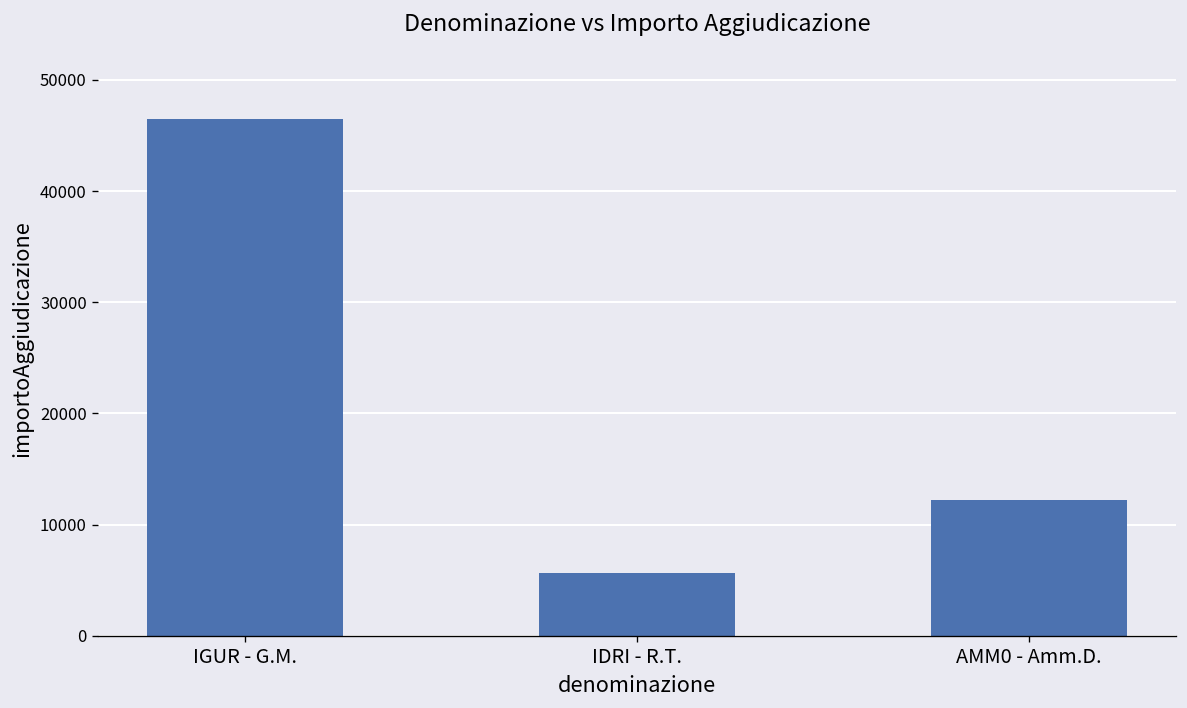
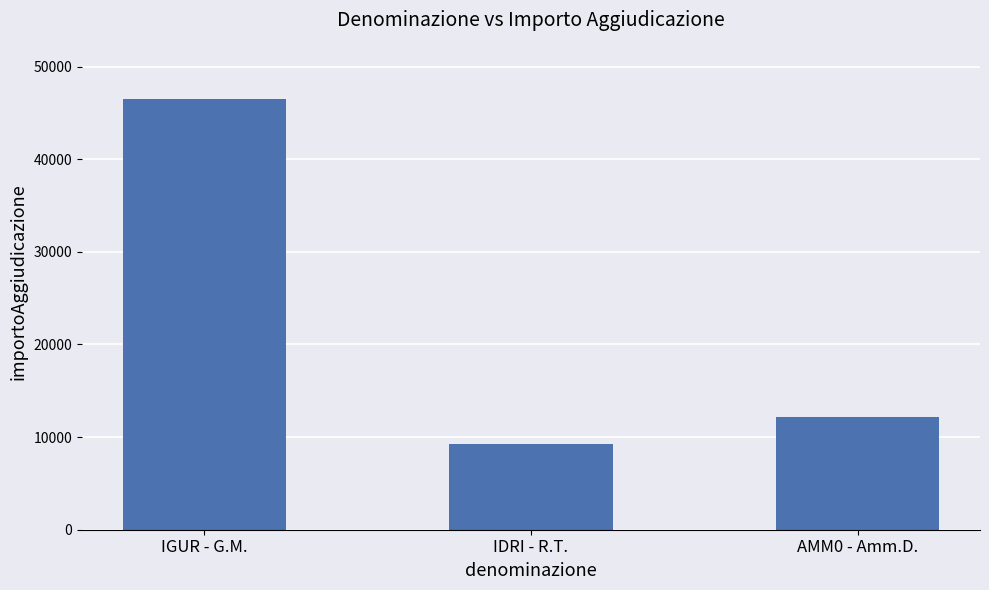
  {
    "IGUR - G.M.": 47000,
-   "IDRI - R.T.": 6000,
+   "IDRI - R.T.": 9000,
    "AMM0 - Amm.D.": 12000
  }
